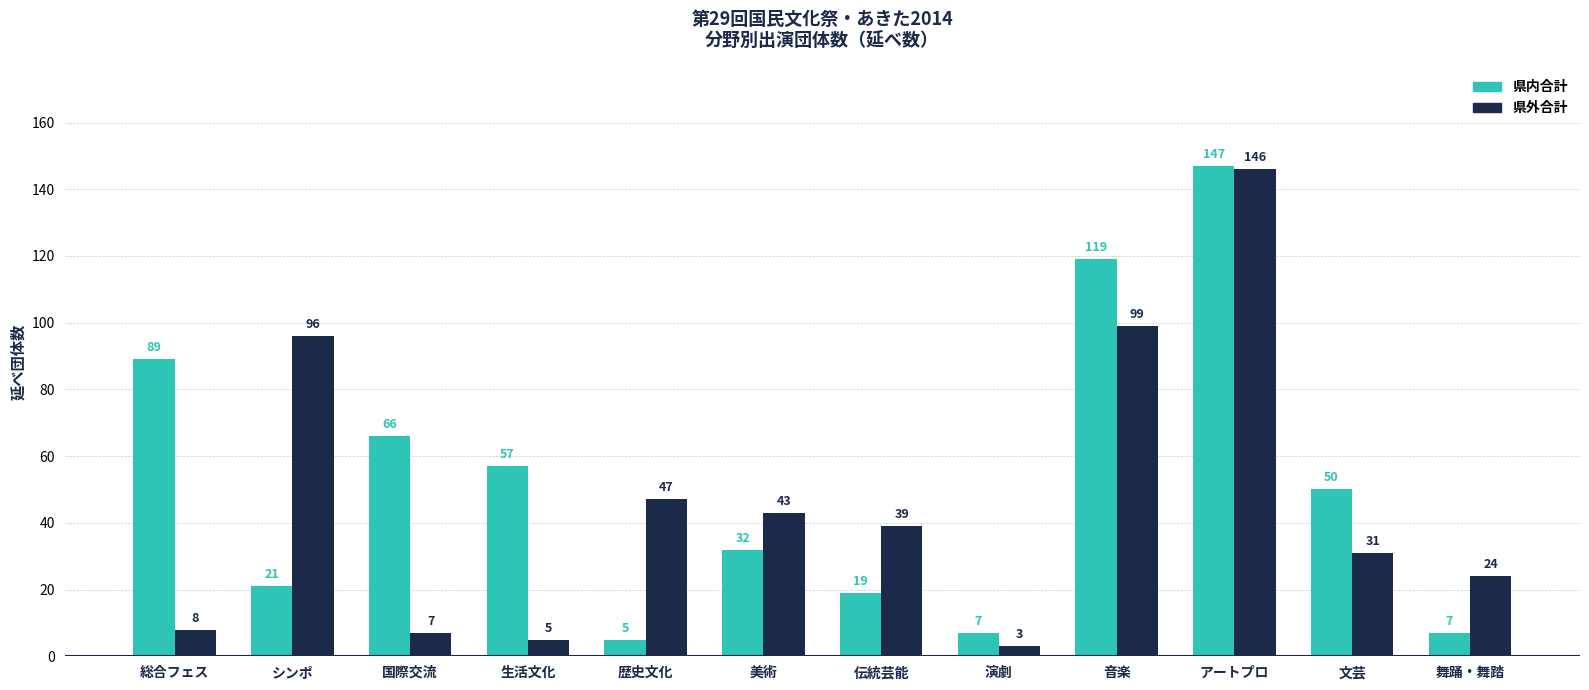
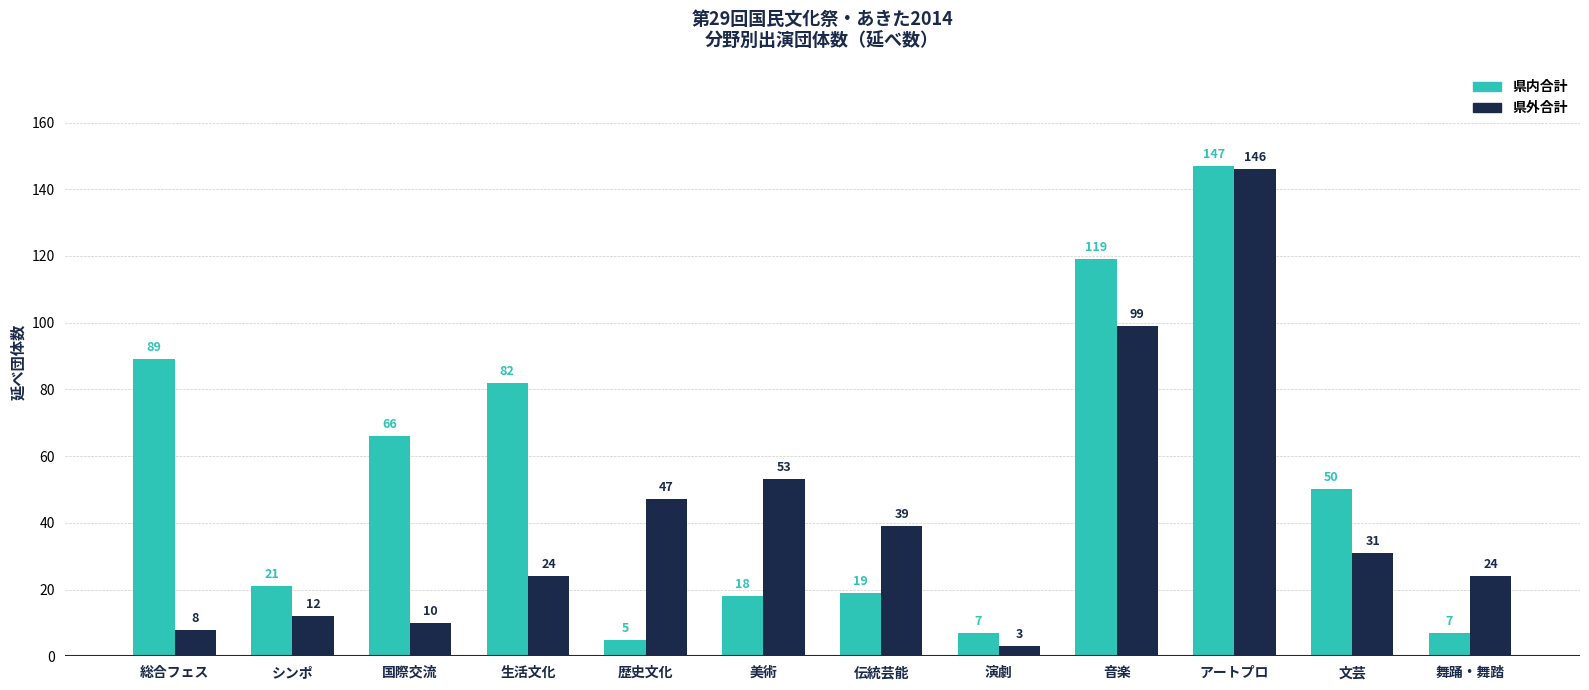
  {
    "県内合計": {
      "総合フェス": 89,
      "シンポ": 21,
      "国際交流": 66,
-     "生活文化": 57,
+     "生活文化": 82,
      "歴史文化": 5,
-     "美術": 32,
+     "美術": 18,
      "伝統芸能": 19,
      "演劇": 7,
      "音楽": 119,
      "アートプロ": 147,
      "文芸": 50,
      "舞踊・舞踏": 7
    },
    "県外合計": {
      "総合フェス": 8,
-     "シンポ": 96,
-     "国際交流": 7,
-     "生活文化": 5,
+     "シンポ": 12,
+     "国際交流": 10,
+     "生活文化": 24,
      "歴史文化": 47,
-     "美術": 43,
+     "美術": 53,
      "伝統芸能": 39,
      "演劇": 3,
      "音楽": 99,
      "アートプロ": 146,
      "文芸": 31,
      "舞踊・舞踏": 24
    }
  }
